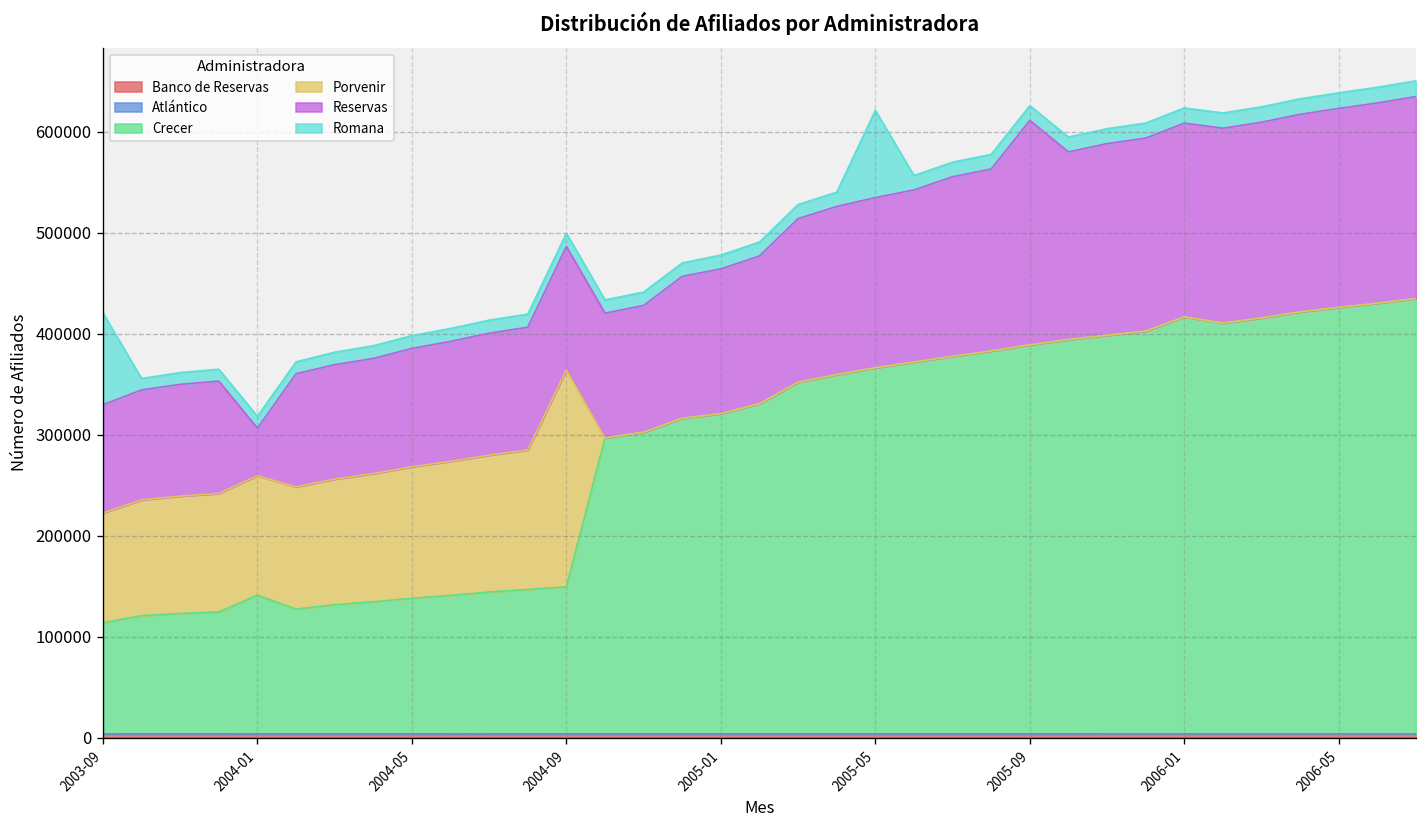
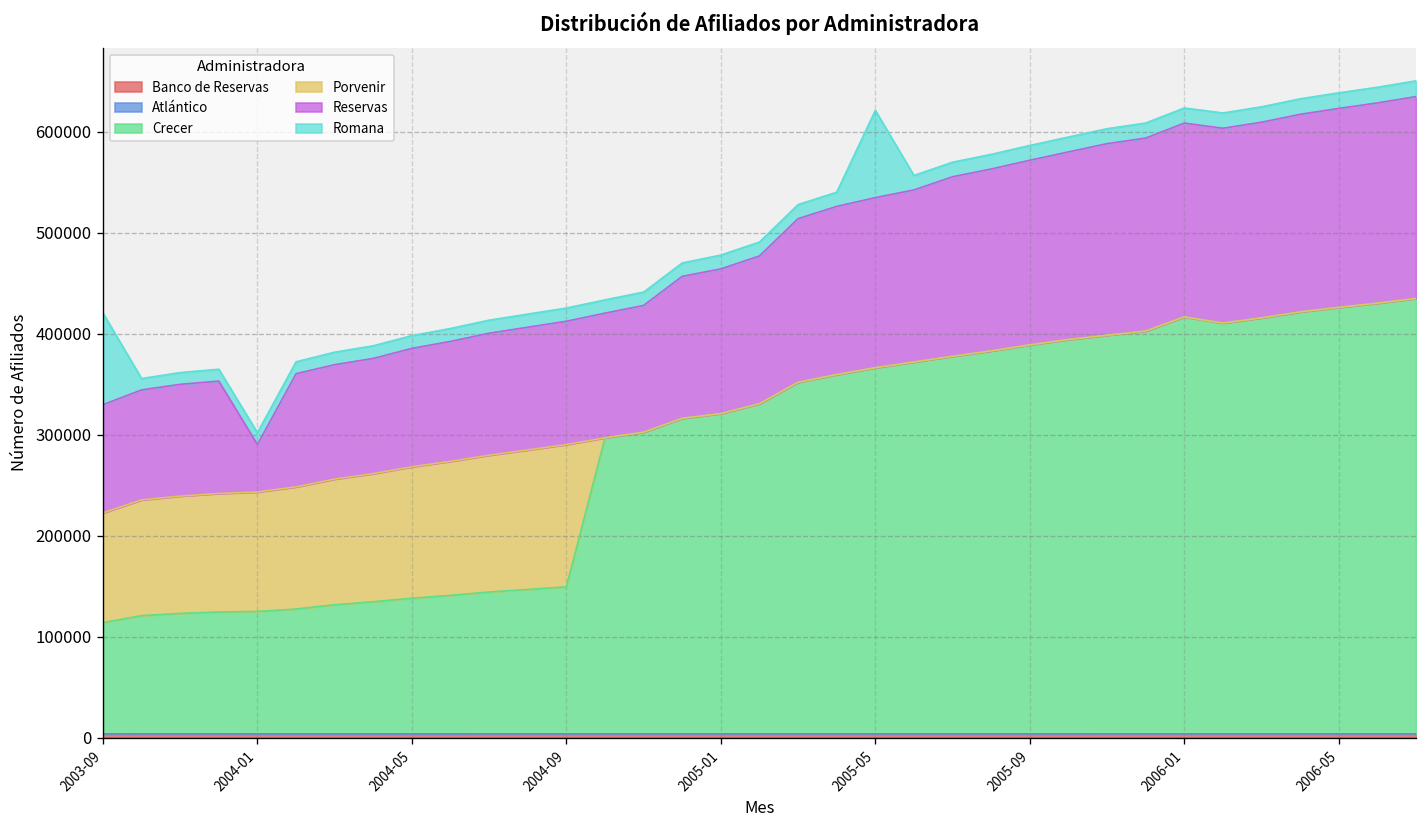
  {
    "Atlántico": {
      "2003-09": 0,
      "2004-01": 0,
      "2004-05": 0,
      "2004-09": 0,
      "2005-01": 0,
      "2005-05": 0,
      "2005-09": 0,
      "2006-01": 0,
      "2006-05": 0
    },
    "Crecer": {
      "2003-09": 110000,
-     "2004-01": 140000,
+     "2004-01": 120000,
      "2004-05": 130000,
      "2004-09": 150000
    },
    "Porvenir": {
      "2003-09": 110000,
      "2004-01": 120000,
      "2004-05": 130000,
-     "2004-09": 210000
+     "2004-09": 140000
    },
    "Reservas": {
      "2003-09": 110000,
      "2004-01": 50000,
      "2004-05": 120000,
      "2004-09": 120000,
      "2005-01": 140000,
      "2005-05": 170000,
-     "2005-09": 220000,
+     "2005-09": 180000,
      "2006-01": 190000,
      "2006-05": 200000
    },
    "Romana": {
      "2003-09": 90000,
      "2004-01": 10000,
      "2004-05": 10000,
      "2004-09": 10000,
      "2005-01": 10000,
      "2005-05": 90000,
      "2005-09": 10000,
      "2006-01": 20000,
      "2006-05": 20000
    }
  }
